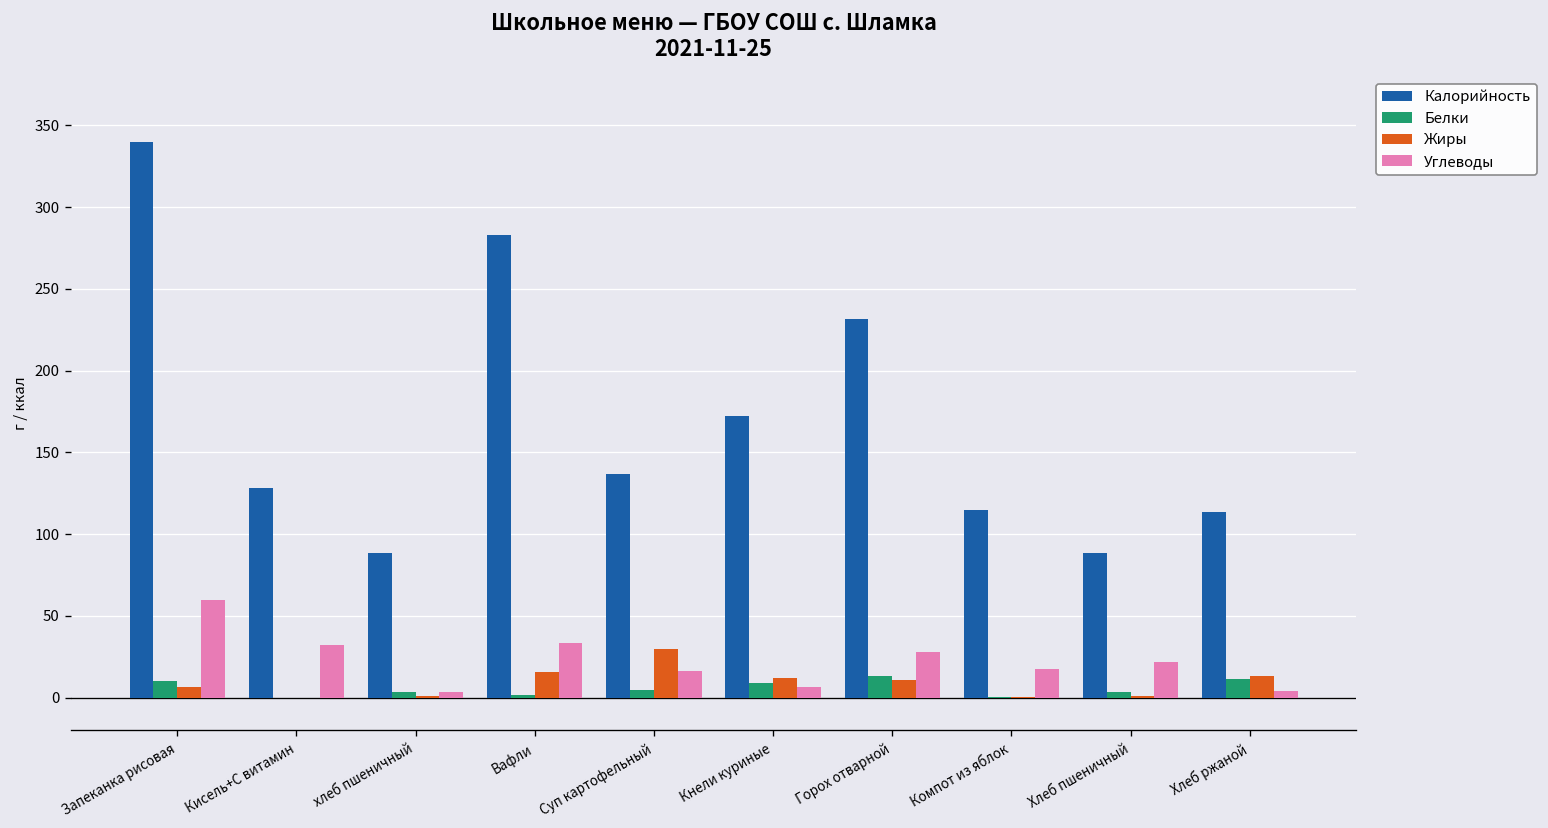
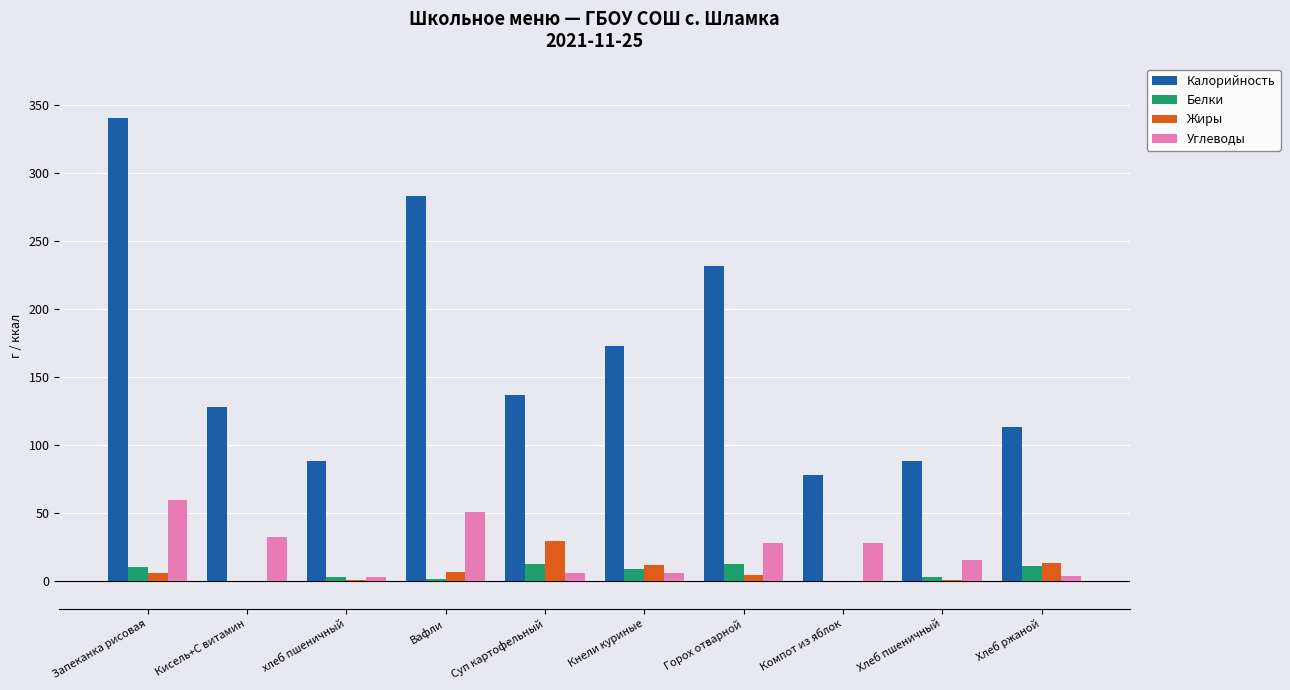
  {
    "Калорийность": {
      "Запеканка рисовая": 340,
      "Кисель+С витамин": 128,
      "хлеб пшеничный": 89,
      "Вафли": 283,
      "Суп картофельный": 137,
      "Кнели куриные": 173,
      "Горох отварной": 232,
-     "Компот из яблок": 115,
+     "Компот из яблок": 78,
      "Хлеб пшеничный": 89,
      "Хлеб ржаной": 114
    },
    "Белки": {
      "Запеканка рисовая": 10,
      "Кисель+С витамин": 0,
      "хлеб пшеничный": 3,
-     "Суп картофельный": 5,
+     "Суп картофельный": 13,
      "Кнели куриные": 9,
      "Горох отварной": 13,
      "Хлеб пшеничный": 3,
      "Хлеб ржаной": 11
    },
    "Жиры": {
      "Запеканка рисовая": 7,
      "Кисель+С витамин": 0,
-     "Вафли": 16,
+     "Вафли": 7,
      "Суп картофельный": 30,
      "Кнели куриные": 12,
-     "Горох отварной": 11,
+     "Горох отварной": 5,
      "Хлеб ржаной": 13
    },
    "Углеводы": {
      "Запеканка рисовая": 60,
      "Кисель+С витамин": 33,
      "хлеб пшеничный": 4,
-     "Вафли": 34,
-     "Суп картофельный": 17,
+     "Вафли": 51,
+     "Суп картофельный": 6,
      "Кнели куриные": 6,
      "Горох отварной": 28,
-     "Компот из яблок": 18,
-     "Хлеб пшеничный": 22,
+     "Компот из яблок": 28,
+     "Хлеб пшеничный": 16,
      "Хлеб ржаной": 4
    }
  }
